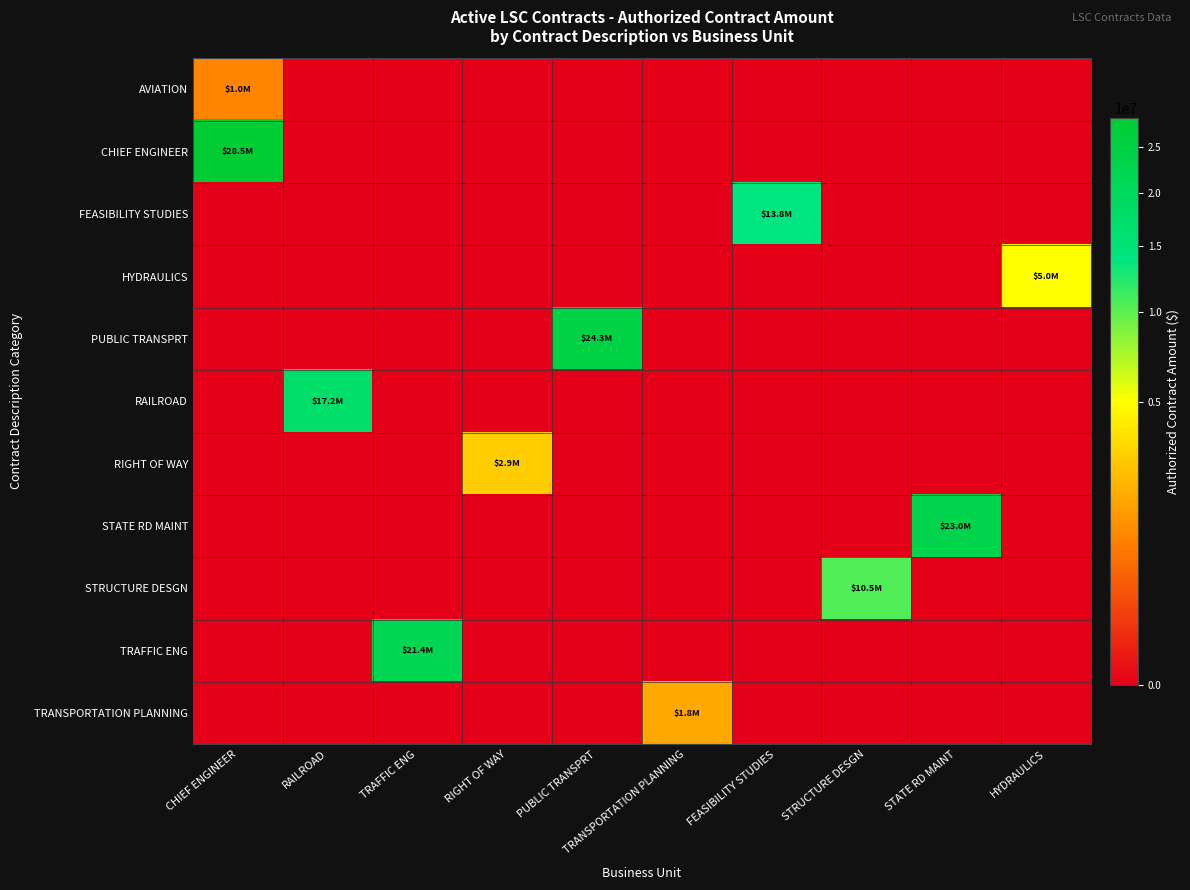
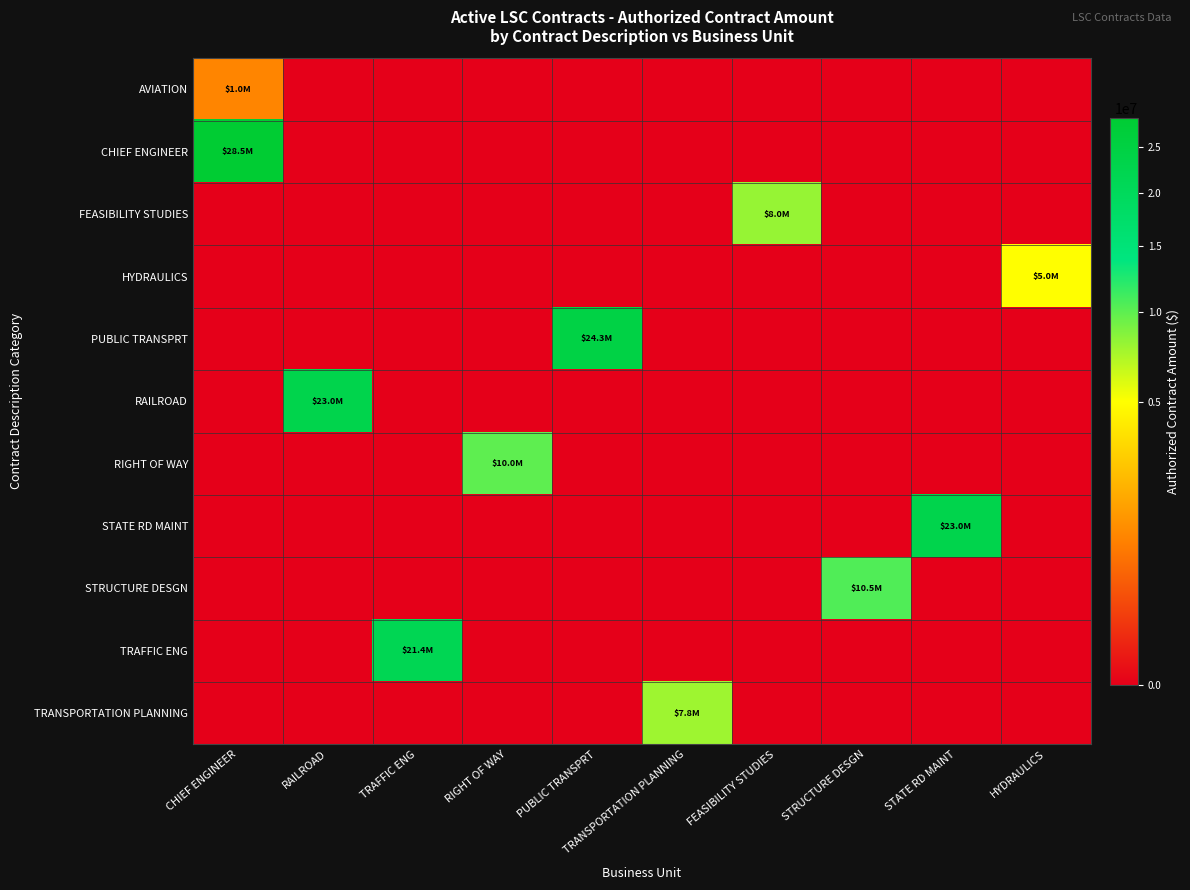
  {
    "AVIATION": {
      "CHIEF ENGINEER": "$1.0M"
    },
    "CHIEF ENGINEER": {
      "CHIEF ENGINEER": "$28.5M"
    },
    "FEASIBILITY STUDIES": {
-     "FEASIBILITY STUDIES": "$13.8M"
+     "FEASIBILITY STUDIES": "$8.0M"
    },
    "HYDRAULICS": {
      "HYDRAULICS": "$5.0M"
    },
    "PUBLIC TRANSPRT": {
      "PUBLIC TRANSPRT": "$24.3M"
    },
    "RAILROAD": {
-     "RAILROAD": "$17.2M"
+     "RAILROAD": "$23.0M"
    },
    "RIGHT OF WAY": {
-     "RIGHT OF WAY": "$2.9M"
+     "RIGHT OF WAY": "$10.0M"
    },
    "STATE RD MAINT": {
      "STATE RD MAINT": "$23.0M"
    },
    "STRUCTURE DESGN": {
      "STRUCTURE DESGN": "$10.5M"
    },
    "TRAFFIC ENG": {
      "TRAFFIC ENG": "$21.4M"
    },
    "TRANSPORTATION PLANNING": {
-     "TRANSPORTATION PLANNING": "$1.8M"
+     "TRANSPORTATION PLANNING": "$7.8M"
    }
  }
